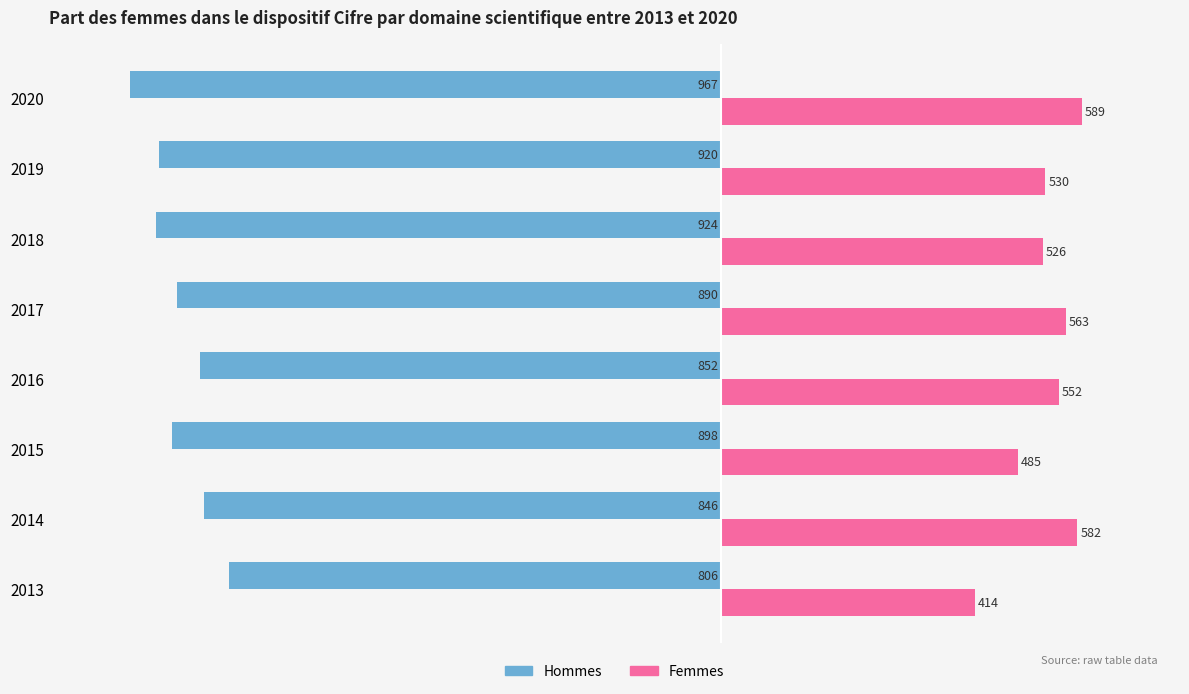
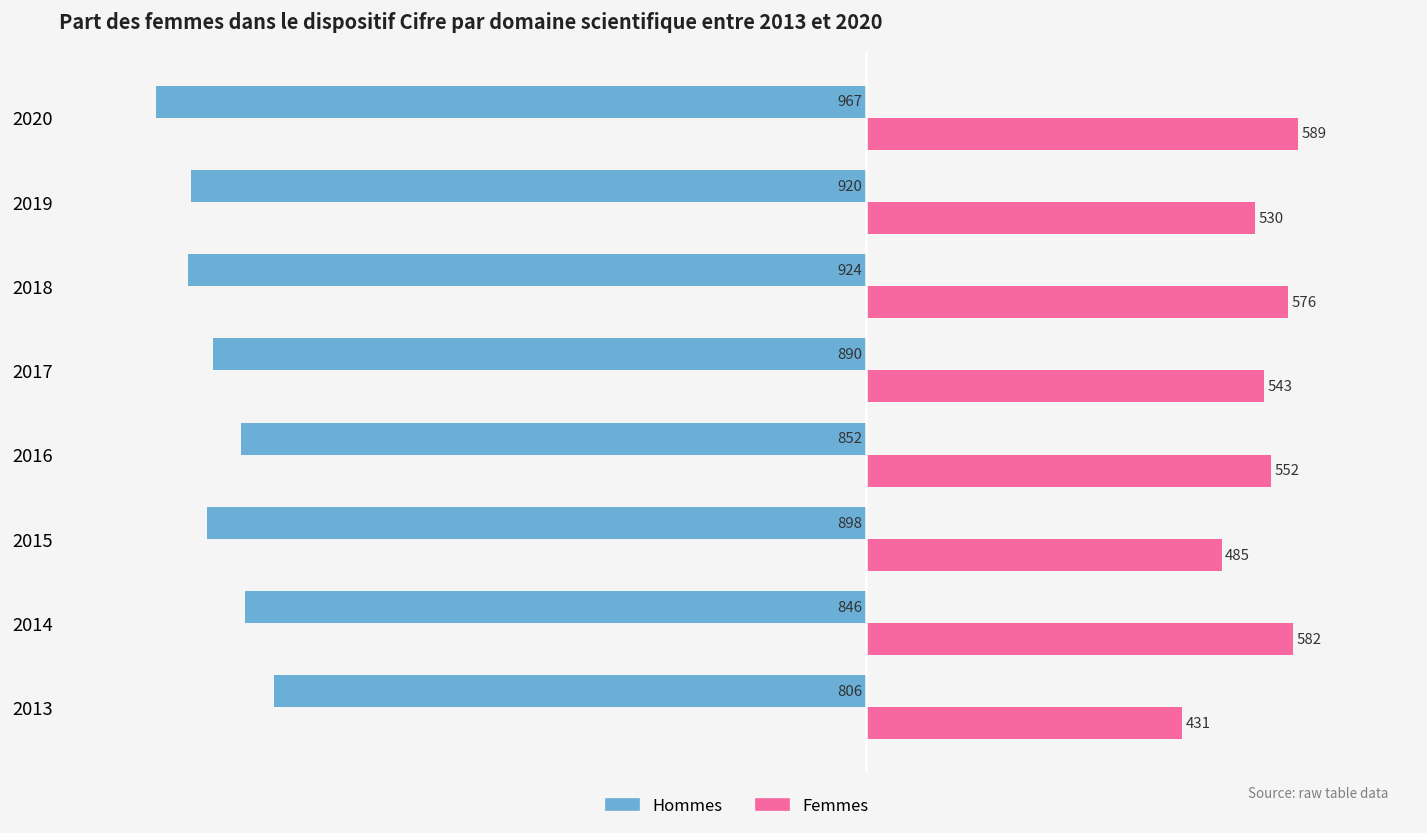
  {
    "Femmes": {
      "2020": 589,
      "2019": 530,
-     "2018": 526,
-     "2017": 563,
+     "2018": 576,
+     "2017": 543,
      "2016": 552,
      "2015": 485,
      "2014": 582,
-     "2013": 414
+     "2013": 431
    }
  }
